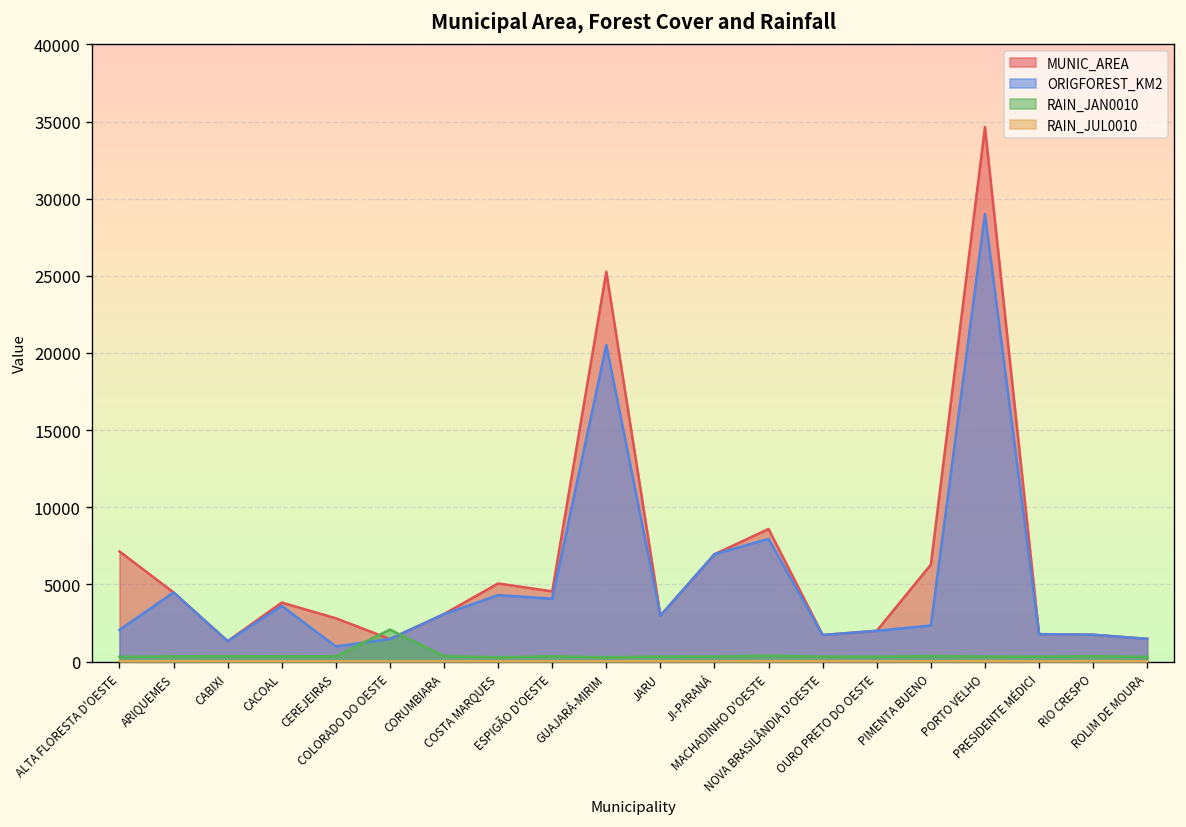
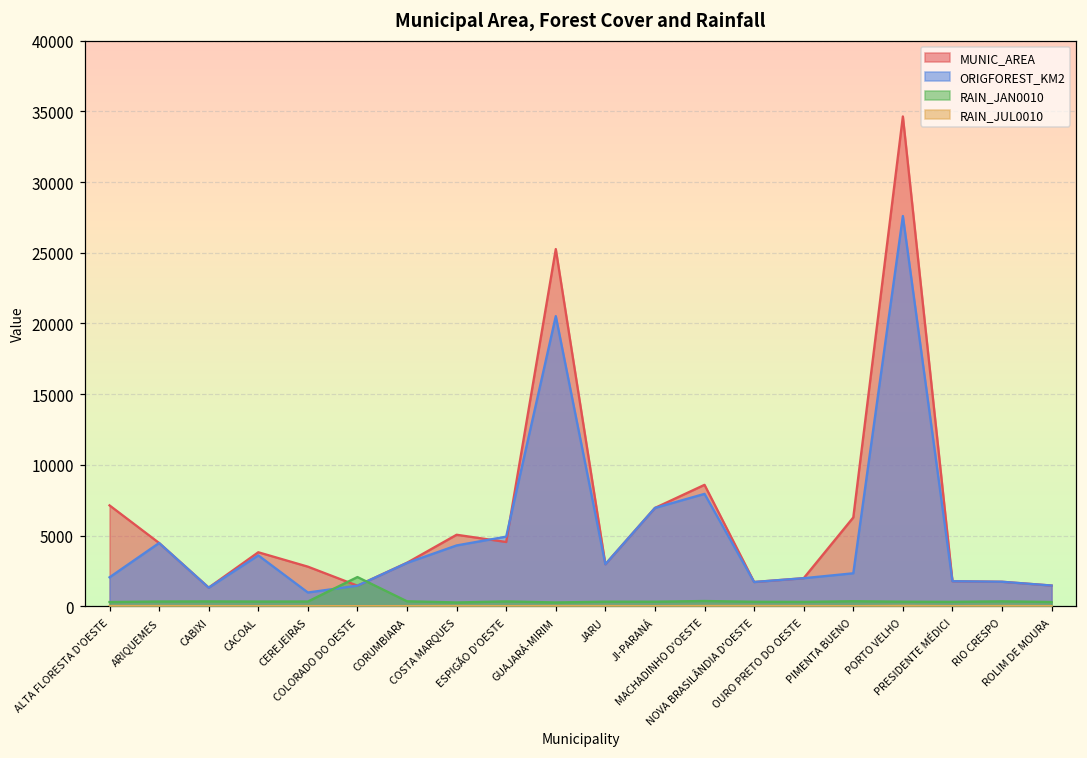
  {
    "MUNIC_AREA": {
      "ALTA FLORESTA D'OESTE": 7100,
      "CACOAL": 3800,
      "CEREJEIRAS": 2800,
      "COSTA MARQUES": 5100,
      "ESPIGÃO D'OESTE": 4500,
      "GUAJARÁ-MIRIM": 25300,
      "MACHADINHO D'OESTE": 8600,
      "PIMENTA BUENO": 6300,
      "PORTO VELHO": 34600
    },
    "ORIGFOREST_KM2": {
      "ALTA FLORESTA D'OESTE": 2100,
      "CACOAL": 3600,
      "CEREJEIRAS": 1000,
      "COSTA MARQUES": 4300,
-     "ESPIGÃO D'OESTE": 4100,
+     "ESPIGÃO D'OESTE": 4900,
      "GUAJARÁ-MIRIM": 20500,
      "MACHADINHO D'OESTE": 8000,
      "PIMENTA BUENO": 2300,
-     "PORTO VELHO": 29000
+     "PORTO VELHO": 27600
    },
    "RAIN_JAN0010": {
      "ALTA FLORESTA D'OESTE": 300,
      "ARIQUEMES": 300,
      "CABIXI": 300,
      "CACOAL": 300,
      "CEREJEIRAS": 300,
      "COLORADO DO OESTE": 2100,
      "CORUMBIARA": 400,
      "COSTA MARQUES": 300,
      "ESPIGÃO D'OESTE": 300,
      "GUAJARÁ-MIRIM": 300,
      "JARU": 300,
      "JI-PARANÁ": 300,
      "MACHADINHO D'OESTE": 400,
      "NOVA BRASILÂNDIA D'OESTE": 300,
      "OURO PRETO DO OESTE": 300,
      "PIMENTA BUENO": 400,
      "PORTO VELHO": 300,
      "PRESIDENTE MÉDICI": 300,
      "RIO CRESPO": 400,
      "ROLIM DE MOURA": 300
    },
    "RAIN_JUL0010": {
      "ALTA FLORESTA D'OESTE": 0,
      "ARIQUEMES": 0,
      "CABIXI": 0,
      "CACOAL": 0,
      "CEREJEIRAS": 0,
      "COLORADO DO OESTE": 0,
      "CORUMBIARA": 0,
      "COSTA MARQUES": 0,
      "ESPIGÃO D'OESTE": 0,
      "GUAJARÁ-MIRIM": 0,
      "JARU": 0,
      "JI-PARANÁ": 0,
      "MACHADINHO D'OESTE": 0,
      "NOVA BRASILÂNDIA D'OESTE": 0,
      "OURO PRETO DO OESTE": 0,
      "PIMENTA BUENO": 0,
      "PORTO VELHO": 0,
      "PRESIDENTE MÉDICI": 0,
      "RIO CRESPO": 0,
      "ROLIM DE MOURA": 0
    }
  }
